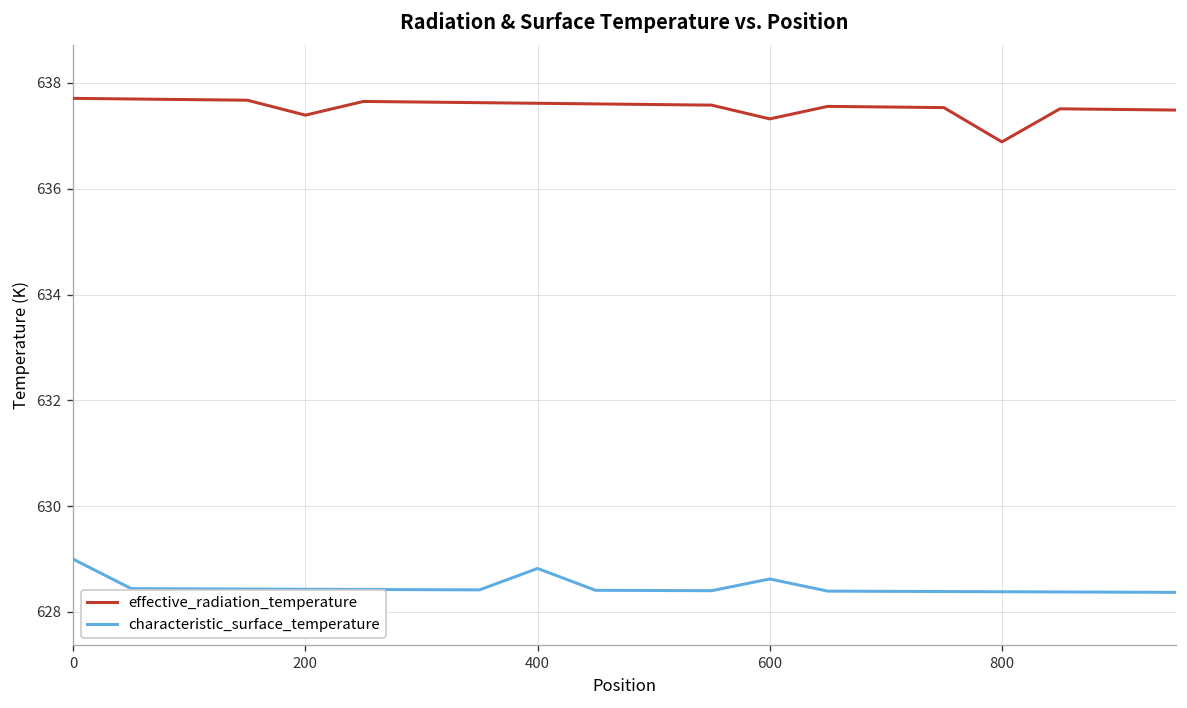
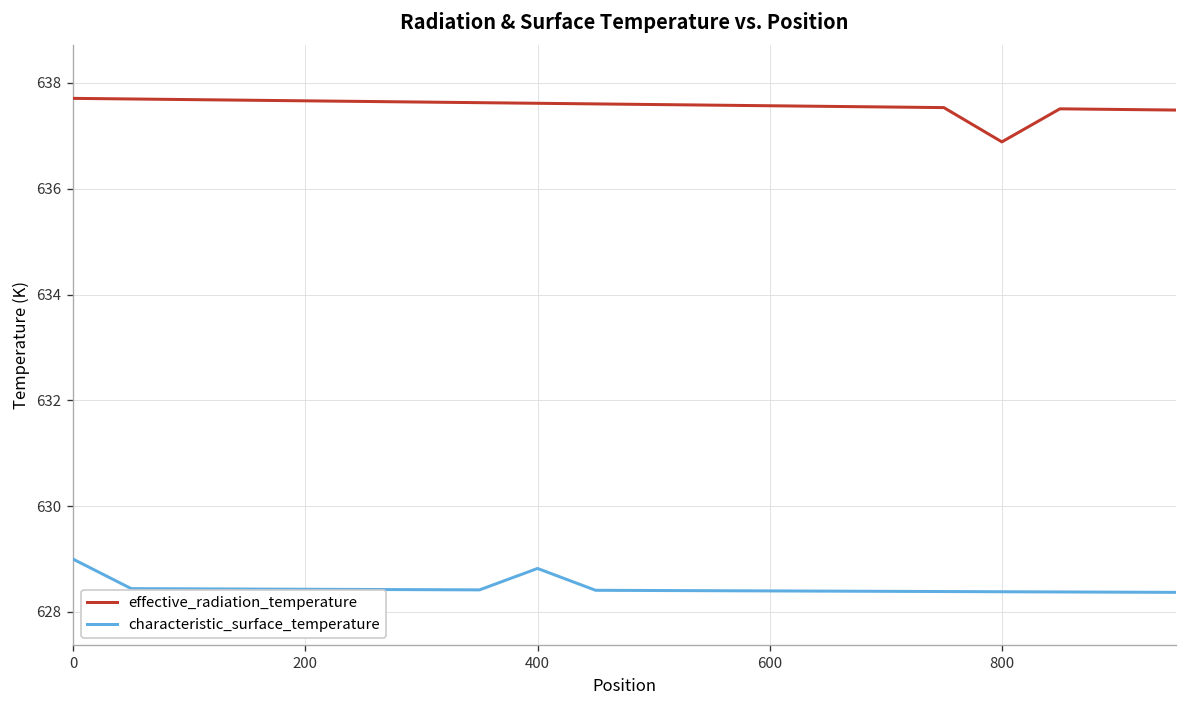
  {
    "effective_radiation_temperature": {
      "0": 637.7,
-     "200": 637.4,
+     "200": 637.7,
      "400": 637.6,
-     "600": 637.3,
+     "600": 637.6,
      "800": 636.9
    },
    "characteristic_surface_temperature": {
      "0": 629.0,
      "400": 628.8,
-     "600": 628.6,
+     "600": 628.4,
      "800": 628.4
    }
  }
